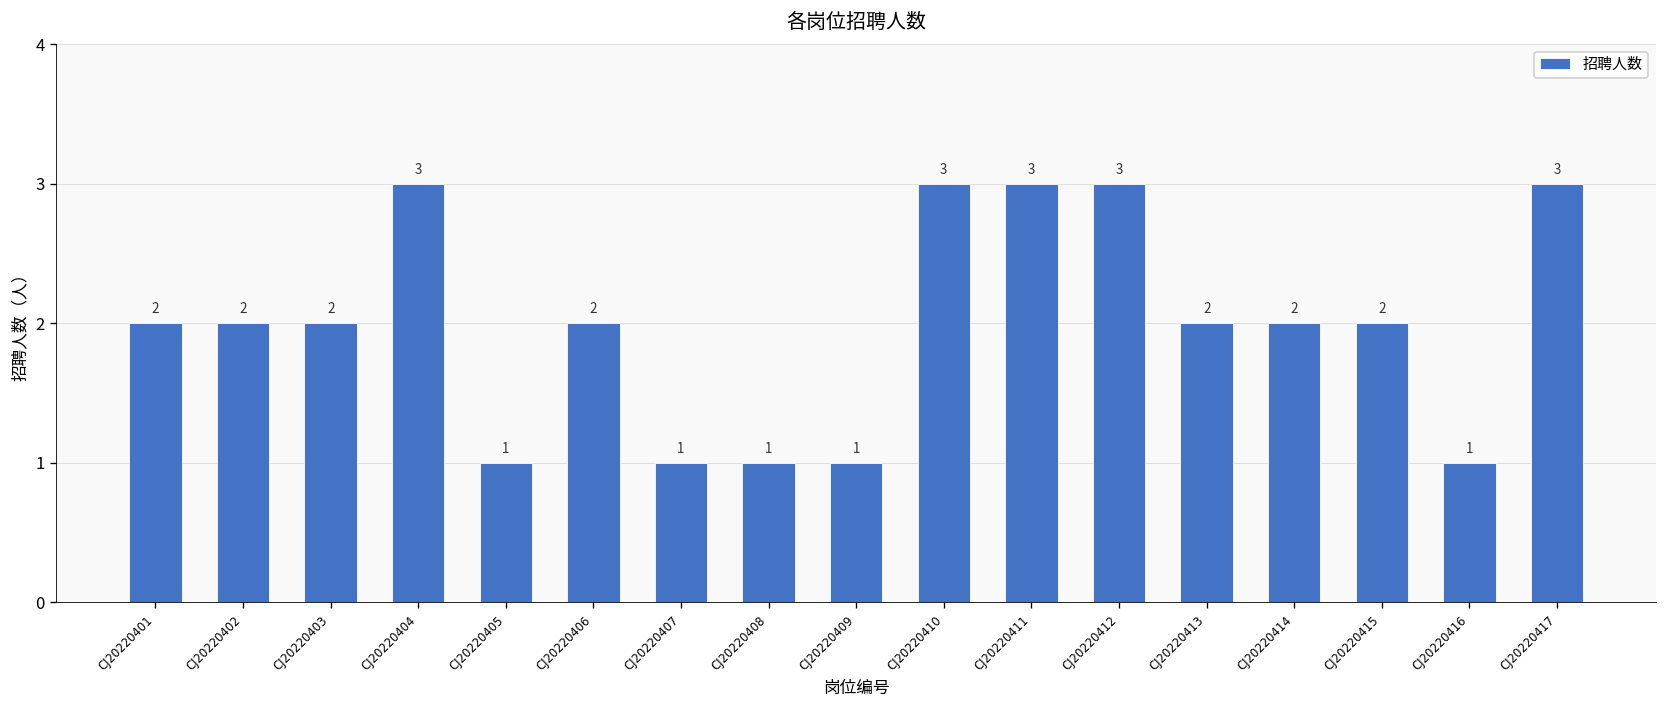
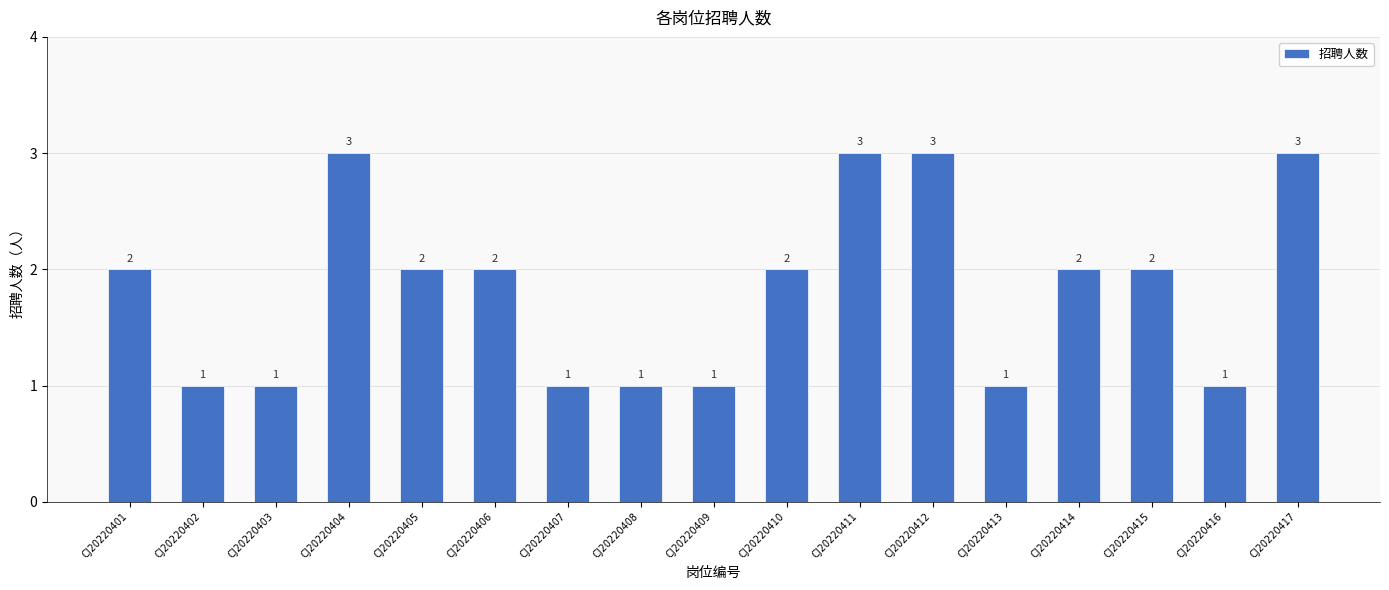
  {
    "CJ20220401": 2,
-   "CJ20220402": 2,
-   "CJ20220403": 2,
+   "CJ20220402": 1,
+   "CJ20220403": 1,
    "CJ20220404": 3,
-   "CJ20220405": 1,
+   "CJ20220405": 2,
    "CJ20220406": 2,
    "CJ20220407": 1,
    "CJ20220408": 1,
    "CJ20220409": 1,
-   "CJ20220410": 3,
+   "CJ20220410": 2,
    "CJ20220411": 3,
    "CJ20220412": 3,
-   "CJ20220413": 2,
+   "CJ20220413": 1,
    "CJ20220414": 2,
    "CJ20220415": 2,
    "CJ20220416": 1,
    "CJ20220417": 3
  }
